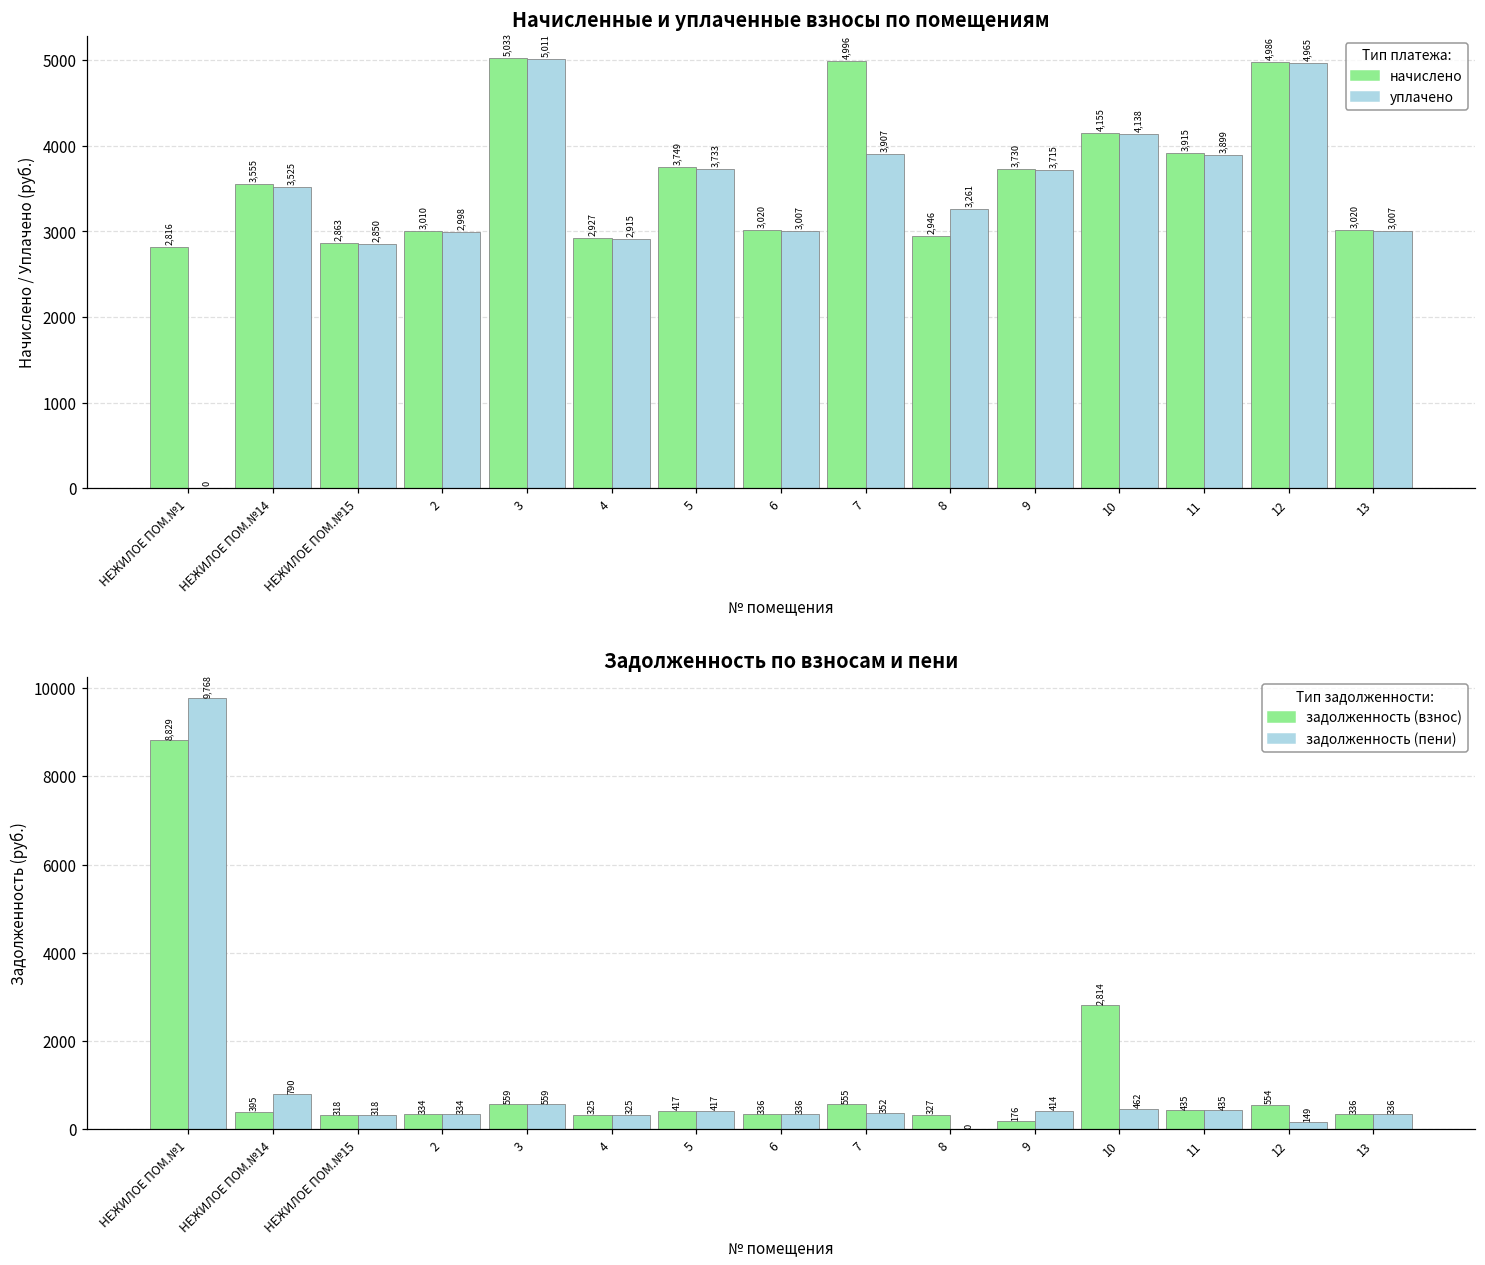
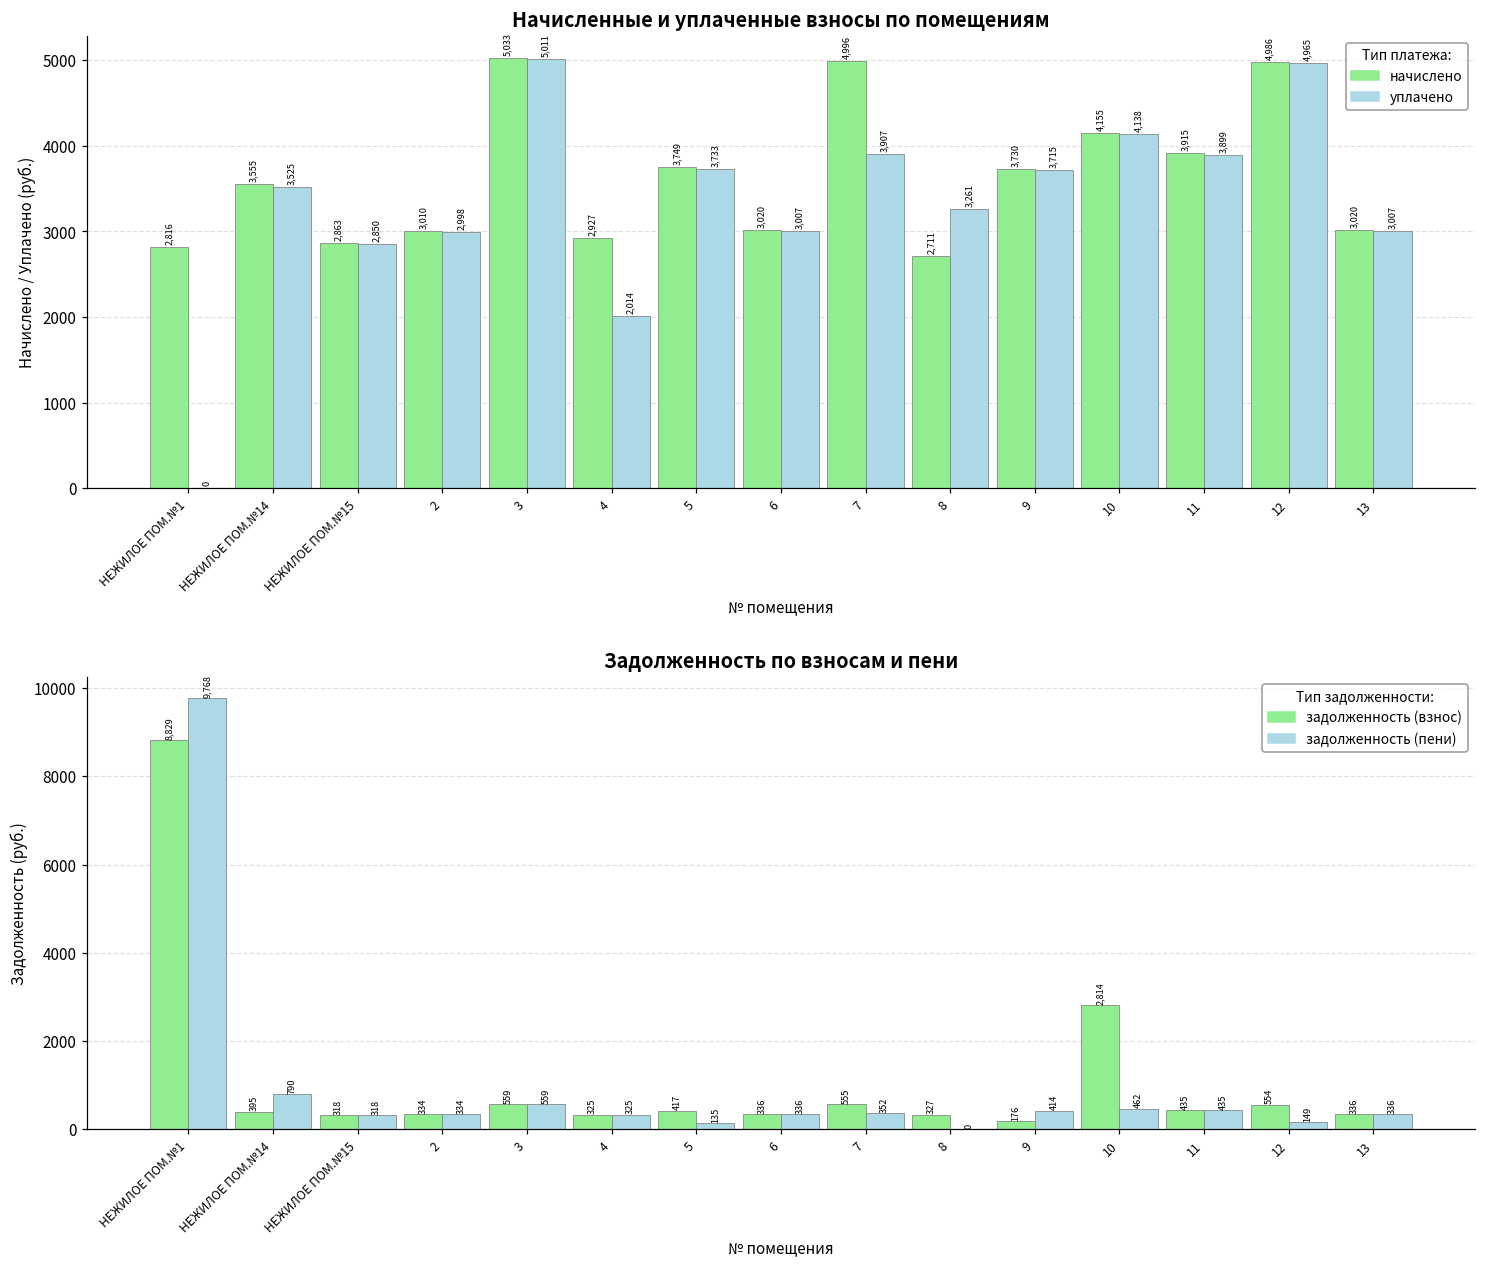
  {
    "Начисленные и уплаченные взносы по помещениям": {
      "начислено": {
        "НЕЖИЛОЕ ПОМ.№1": "2,816",
        "НЕЖИЛОЕ ПОМ.№14": "3,555",
        "НЕЖИЛОЕ ПОМ.№15": "2,863",
        "2": "3,010",
        "3": "5,033",
        "4": "2,927",
        "5": "3,749",
        "6": "3,020",
        "7": "4,996",
-       "8": "2,946",
+       "8": "2,711",
        "9": "3,730",
        "10": "4,155",
        "11": "3,915",
        "12": "4,986",
        "13": "3,020"
      },
      "уплачено": {
        "НЕЖИЛОЕ ПОМ.№1": "0",
        "НЕЖИЛОЕ ПОМ.№14": "3,525",
        "НЕЖИЛОЕ ПОМ.№15": "2,850",
        "2": "2,998",
        "3": "5,011",
-       "4": "2,915",
+       "4": "2,014",
        "5": "3,733",
        "6": "3,007",
        "7": "3,907",
        "8": "3,261",
        "9": "3,715",
        "10": "4,138",
        "11": "3,899",
        "12": "4,965",
        "13": "3,007"
      }
    },
    "Задолженность по взносам и пени": {
      "задолженность (взнос)": {
        "НЕЖИЛОЕ ПОМ.№1": "8,829",
        "НЕЖИЛОЕ ПОМ.№14": "395",
        "НЕЖИЛОЕ ПОМ.№15": "318",
        "2": "334",
        "3": "559",
        "4": "325",
        "5": "417",
        "6": "336",
        "7": "555",
        "8": "327",
        "9": "176",
        "10": "2,814",
        "11": "435",
        "12": "554",
        "13": "336"
      },
      "задолженность (пени)": {
        "НЕЖИЛОЕ ПОМ.№1": "9,768",
        "НЕЖИЛОЕ ПОМ.№14": "790",
        "НЕЖИЛОЕ ПОМ.№15": "318",
        "2": "334",
        "3": "559",
        "4": "325",
-       "5": "417",
+       "5": "135",
        "6": "336",
        "7": "352",
        "8": "0",
        "9": "414",
        "10": "462",
        "11": "435",
        "12": "149",
        "13": "336"
      }
    }
  }
